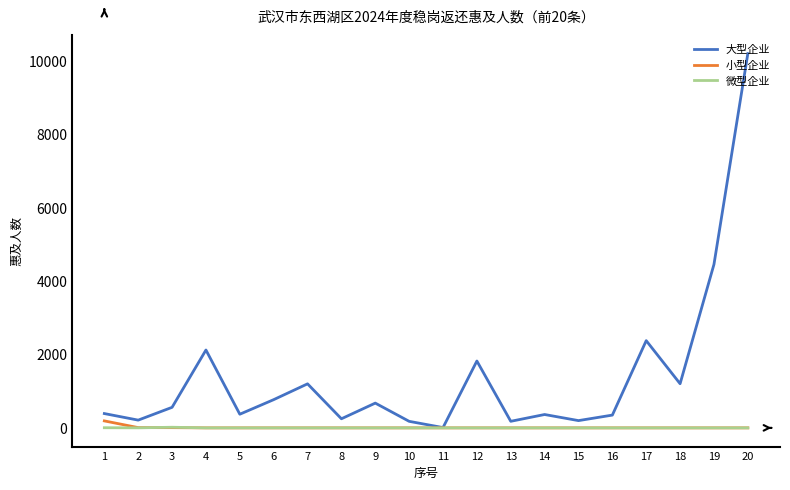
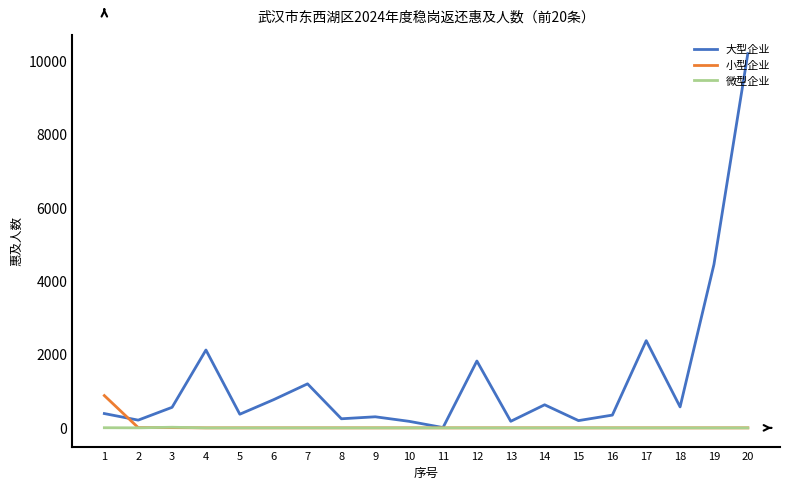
  {
    "大型企业": {
      "1": 400,
      "2": 200,
      "3": 600,
      "4": 2100,
      "5": 400,
      "6": 800,
      "7": 1200,
      "8": 200,
-     "9": 700,
+     "9": 300,
      "10": 200,
      "12": 1800,
      "13": 200,
-     "14": 400,
+     "14": 600,
      "15": 200,
      "16": 300,
      "17": 2400,
-     "18": 1200,
+     "18": 600,
      "19": 4500,
      "20": 10200
    },
    "小型企业": {
-     "1": 200
+     "1": 900
    },
    "微型企业": {
      "1": 0
    }
  }
